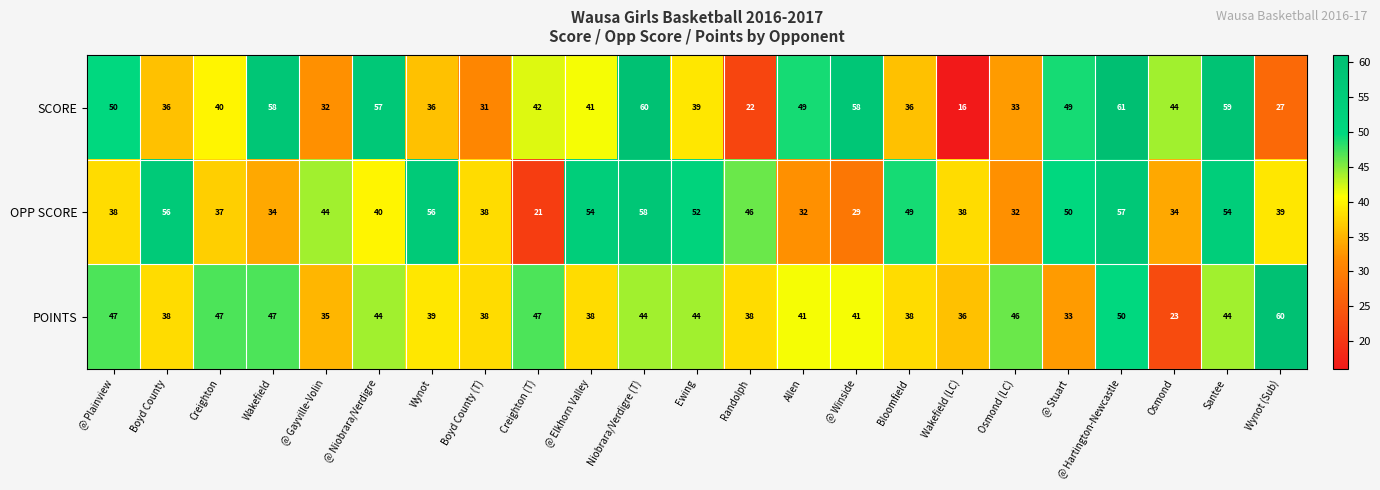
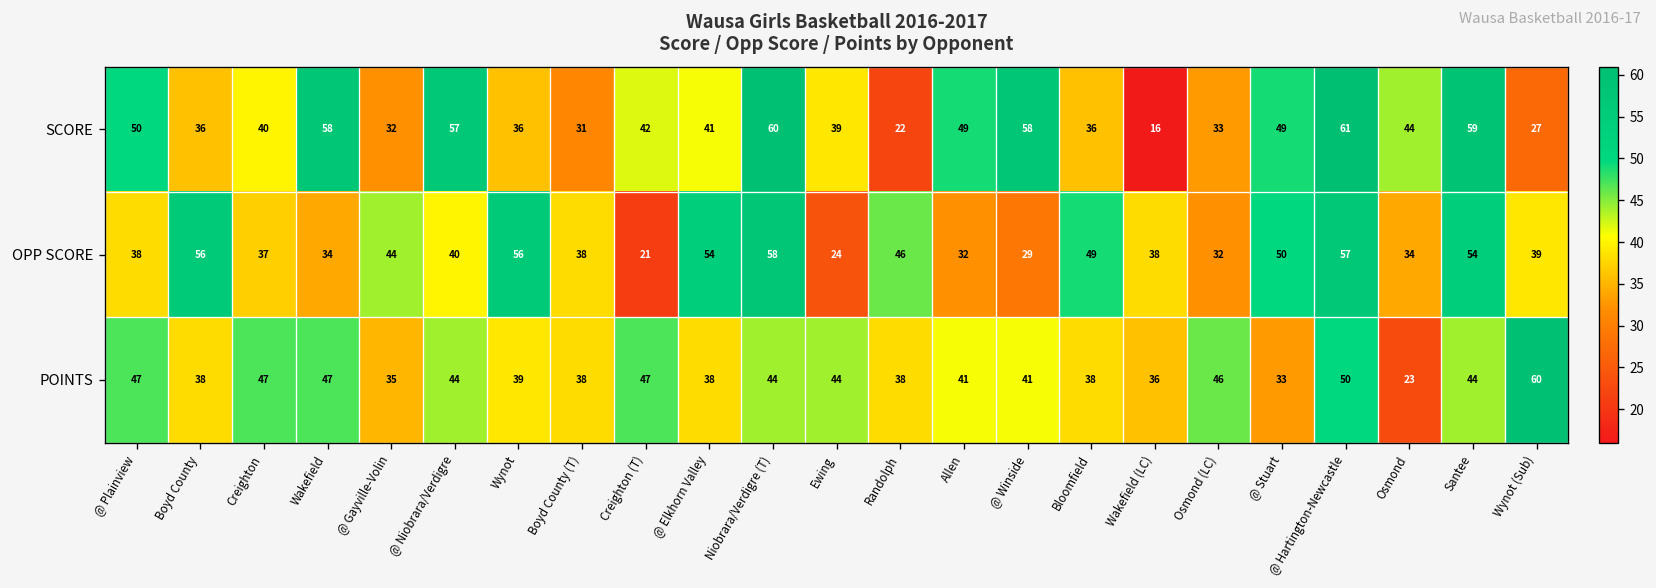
  {
    "SCORE": {
      "@ Plainview": 50,
      "Boyd County": 36,
      "Creighton": 40,
      "Wakefield": 58,
      "@ Gayville-Volin": 32,
      "@ Niobrara/Verdigre": 57,
      "Wynot": 36,
      "Boyd County (T)": 31,
      "Creighton (T)": 42,
      "@ Elkhorn Valley": 41,
      "Niobrara/Verdigre (T)": 60,
      "Ewing": 39,
      "Randolph": 22,
      "Allen": 49,
      "@ Winside": 58,
      "Bloomfield": 36,
      "Wakefield (LC)": 16,
      "Osmond (LC)": 33,
      "@ Stuart": 49,
      "@ Hartington-Newcastle": 61,
      "Osmond": 44,
      "Santee": 59,
      "Wynot (Sub)": 27
    },
    "OPP SCORE": {
      "@ Plainview": 38,
      "Boyd County": 56,
      "Creighton": 37,
      "Wakefield": 34,
      "@ Gayville-Volin": 44,
      "@ Niobrara/Verdigre": 40,
      "Wynot": 56,
      "Boyd County (T)": 38,
      "Creighton (T)": 21,
      "@ Elkhorn Valley": 54,
      "Niobrara/Verdigre (T)": 58,
-     "Ewing": 52,
+     "Ewing": 24,
      "Randolph": 46,
      "Allen": 32,
      "@ Winside": 29,
      "Bloomfield": 49,
      "Wakefield (LC)": 38,
      "Osmond (LC)": 32,
      "@ Stuart": 50,
      "@ Hartington-Newcastle": 57,
      "Osmond": 34,
      "Santee": 54,
      "Wynot (Sub)": 39
    },
    "POINTS": {
      "@ Plainview": 47,
      "Boyd County": 38,
      "Creighton": 47,
      "Wakefield": 47,
      "@ Gayville-Volin": 35,
      "@ Niobrara/Verdigre": 44,
      "Wynot": 39,
      "Boyd County (T)": 38,
      "Creighton (T)": 47,
      "@ Elkhorn Valley": 38,
      "Niobrara/Verdigre (T)": 44,
      "Ewing": 44,
      "Randolph": 38,
      "Allen": 41,
      "@ Winside": 41,
      "Bloomfield": 38,
      "Wakefield (LC)": 36,
      "Osmond (LC)": 46,
      "@ Stuart": 33,
      "@ Hartington-Newcastle": 50,
      "Osmond": 23,
      "Santee": 44,
      "Wynot (Sub)": 60
    }
  }
